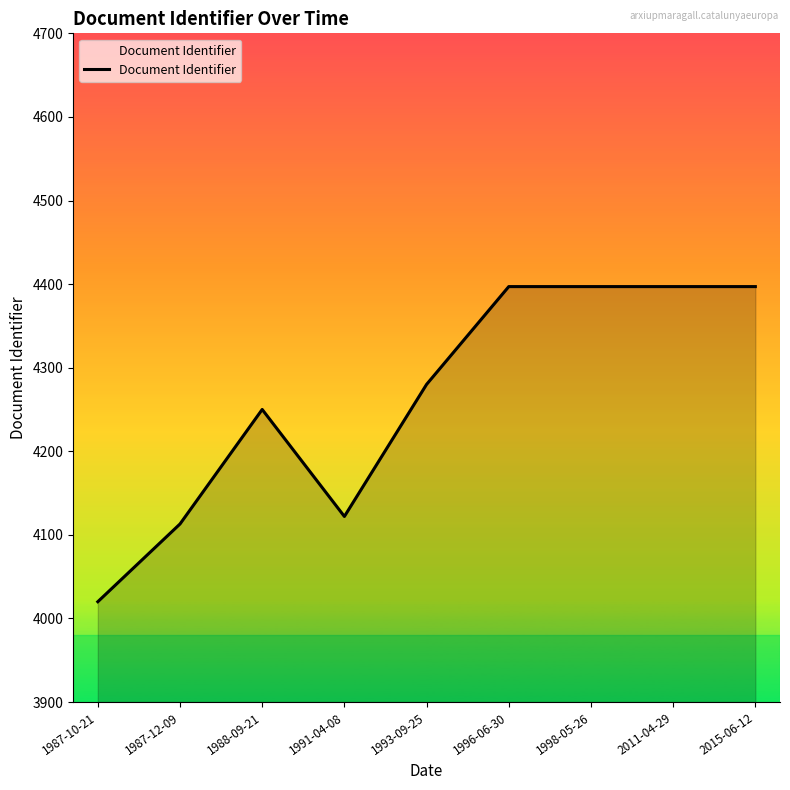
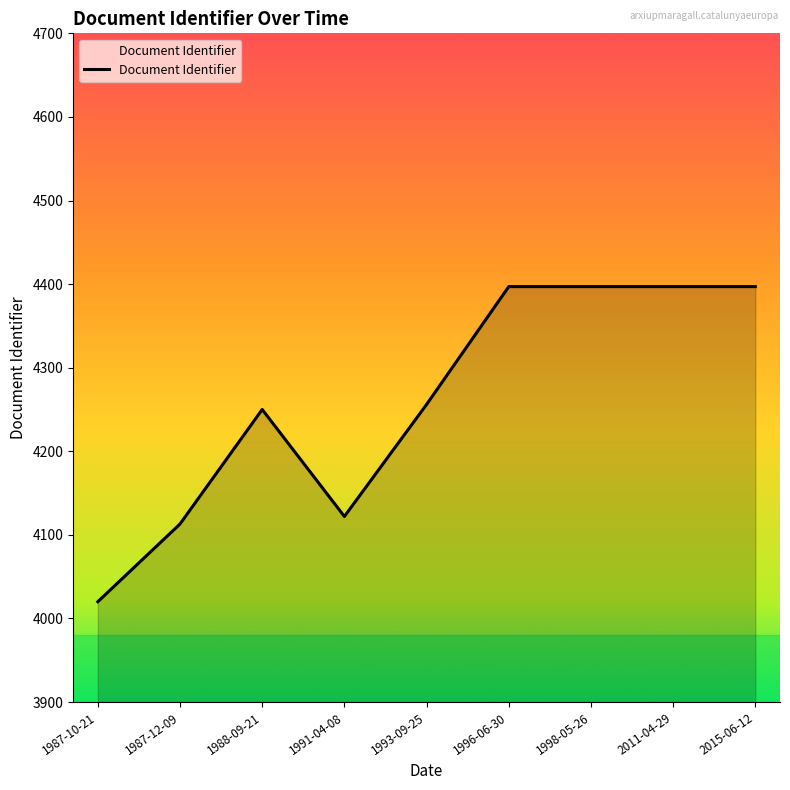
  {
    "1987-10-21": 4020,
    "1987-12-09": 4110,
    "1988-09-21": 4250,
    "1991-04-08": 4120,
-   "1993-09-25": 4280,
+   "1993-09-25": 4260,
    "1996-06-30": 4400,
    "1998-05-26": 4400,
    "2011-04-29": 4400,
    "2015-06-12": 4400
  }
